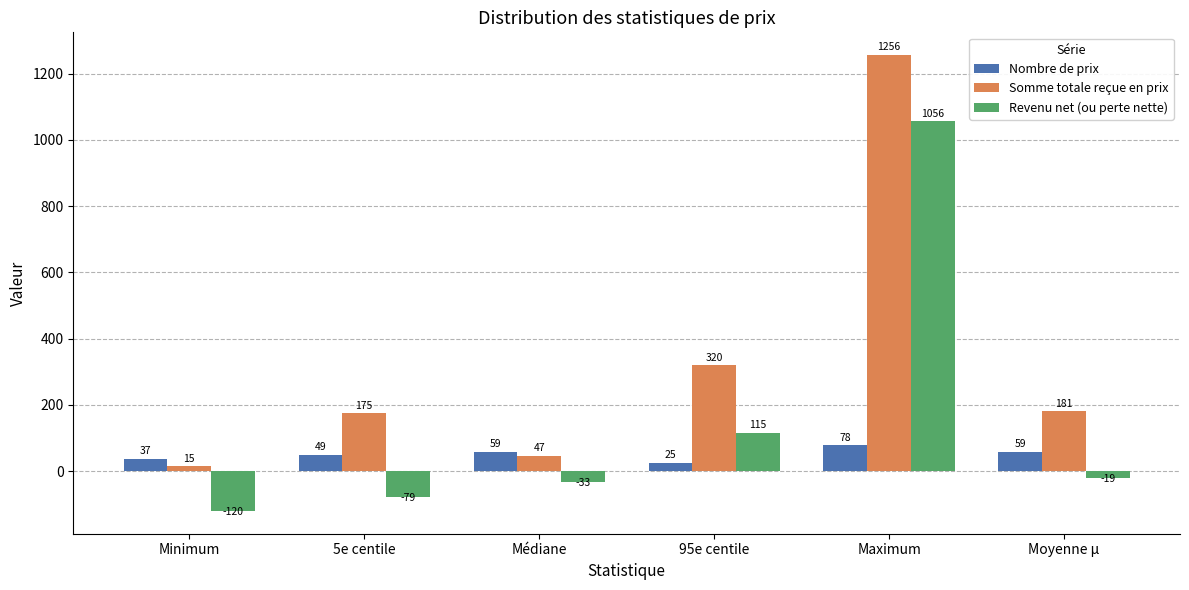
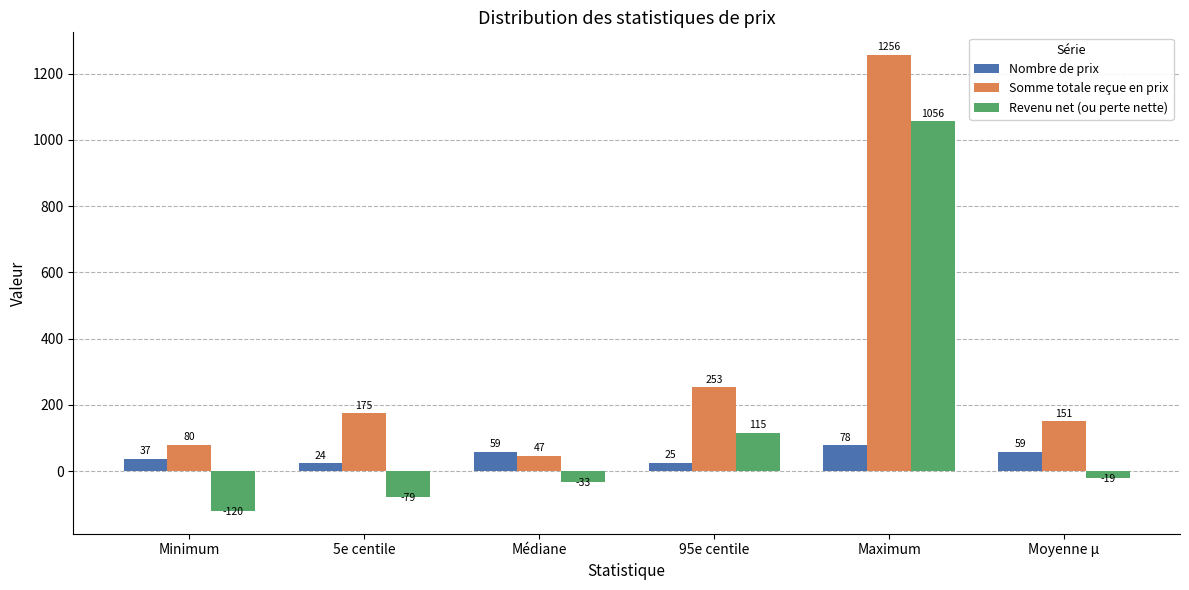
  {
    "Nombre de prix": {
      "Minimum": 37,
-     "5e centile": 49,
+     "5e centile": 24,
      "Médiane": 59,
      "95e centile": 25,
      "Maximum": 78,
      "Moyenne µ": 59
    },
    "Somme totale reçue en prix": {
-     "Minimum": 15,
+     "Minimum": 80,
      "5e centile": 175,
      "Médiane": 47,
-     "95e centile": 320,
+     "95e centile": 253,
      "Maximum": 1256,
-     "Moyenne µ": 181
+     "Moyenne µ": 151
    },
    "Revenu net (ou perte nette)": {
      "Minimum": -120,
      "5e centile": -79,
      "Médiane": -33,
      "95e centile": 115,
      "Maximum": 1056,
      "Moyenne µ": -19
    }
  }
